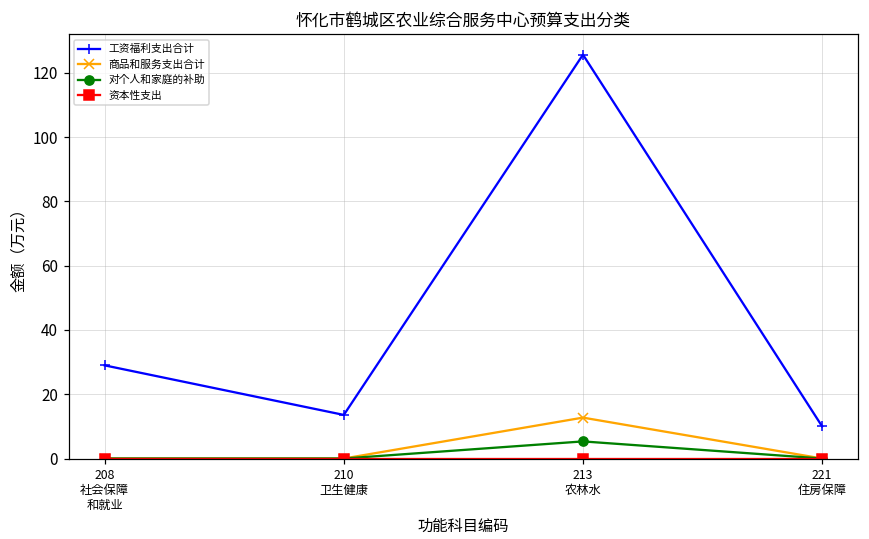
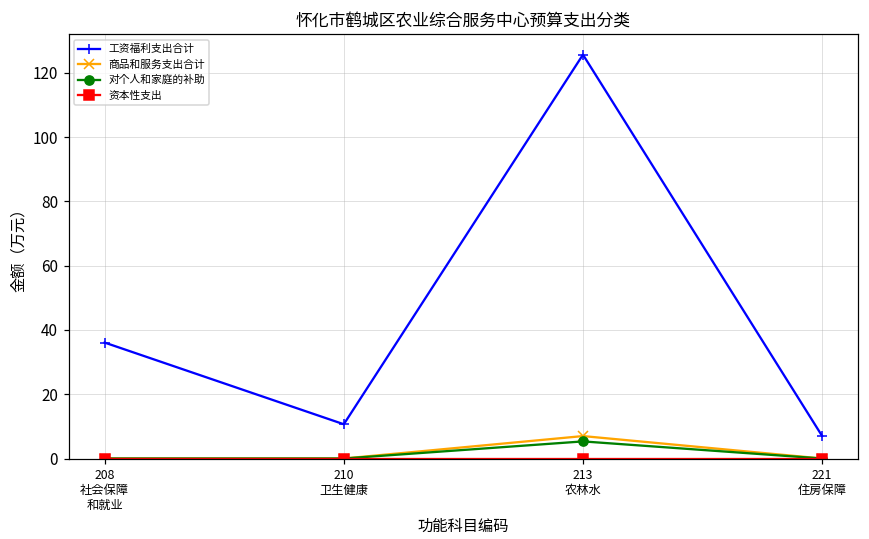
  {
    "工资福利支出合计": {
-     "208 社会保障 和就业": 29,
-     "210 卫生健康": 14,
+     "208 社会保障 和就业": 36,
+     "210 卫生健康": 11,
      "213 农林水": 126,
-     "221 住房保障": 10
+     "221 住房保障": 7
    },
    "商品和服务支出合计": {
-     "213 农林水": 13
+     "213 农林水": 7
    },
    "对个人和家庭的补助": {
      "213 农林水": 5
    },
    "资本性支出": {
      "213 农林水": 0
    }
  }
